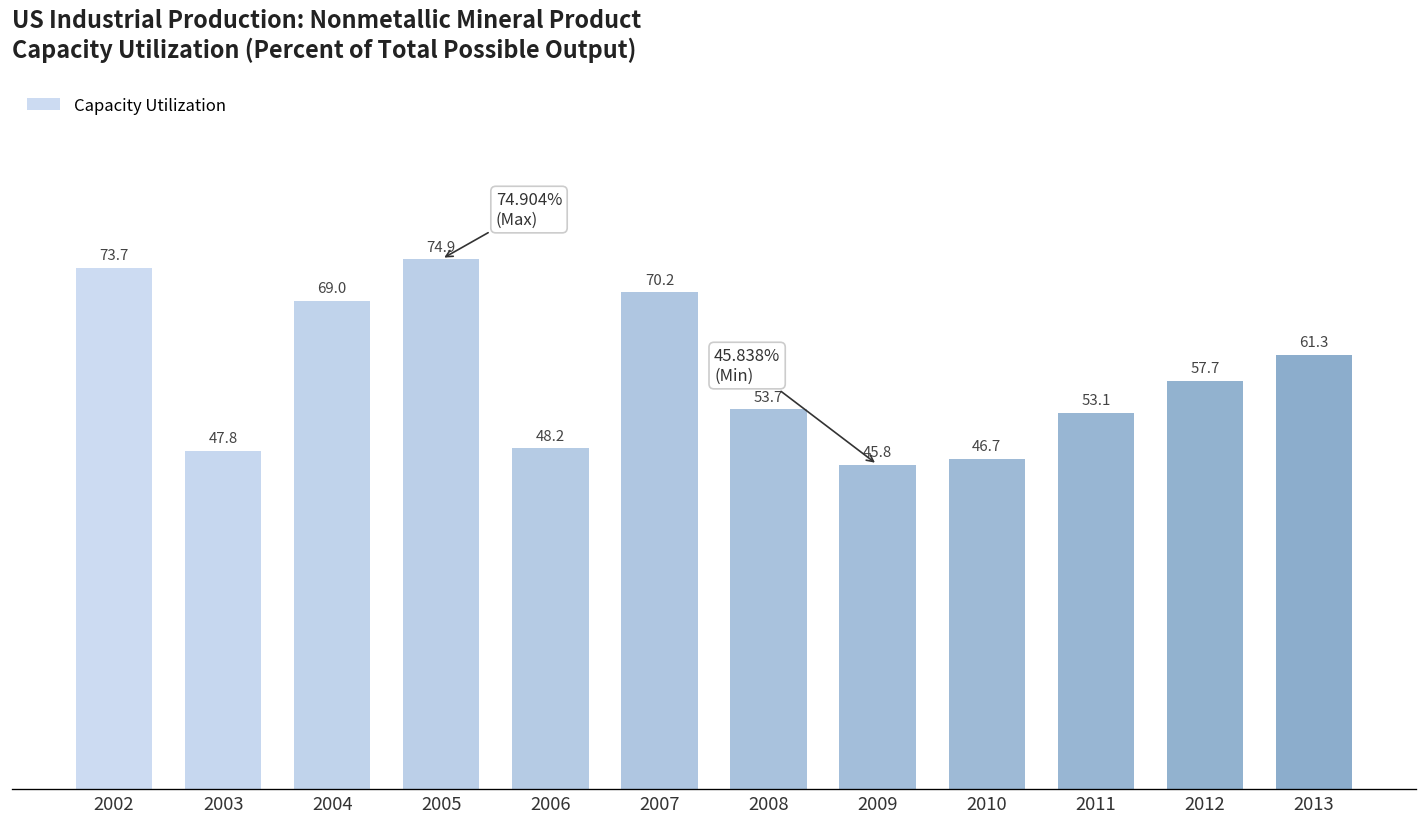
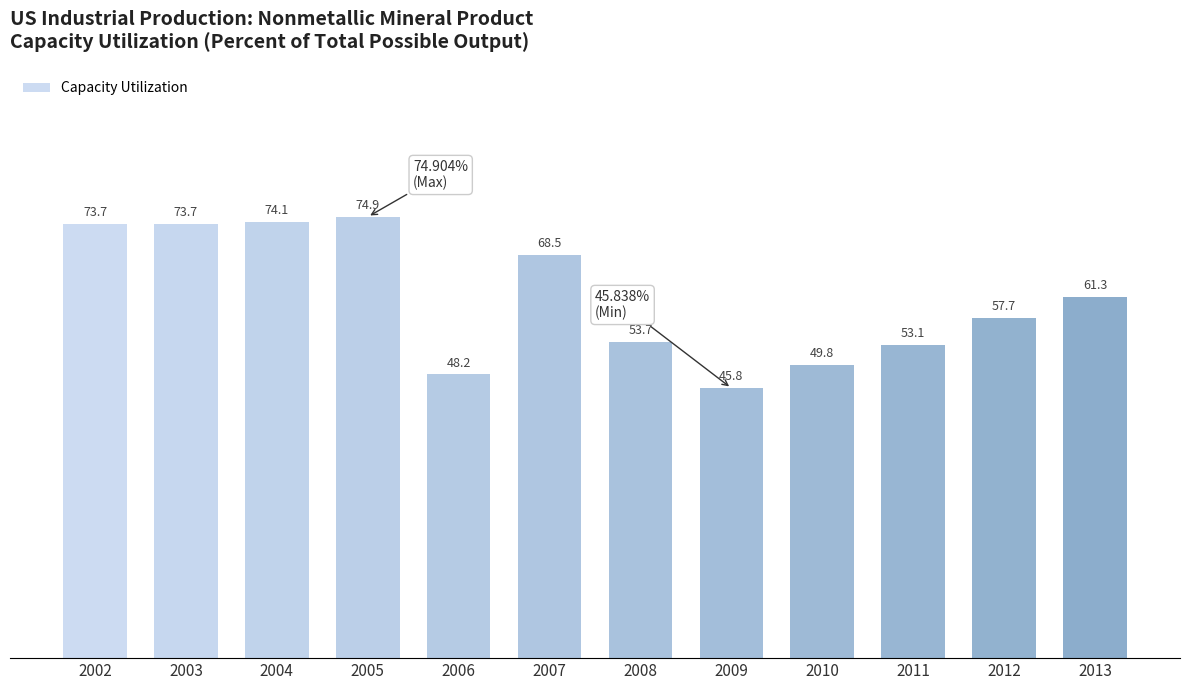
  {
    "2002": 73.7,
-   "2003": 47.8,
-   "2004": 69.0,
+   "2003": 73.7,
+   "2004": 74.1,
    "2006": 48.2,
-   "2007": 70.2,
-   "2010": 46.7,
+   "2007": 68.5,
+   "2010": 49.8,
    "2011": 53.1,
    "2012": 57.7,
    "2013": 61.3
  }
